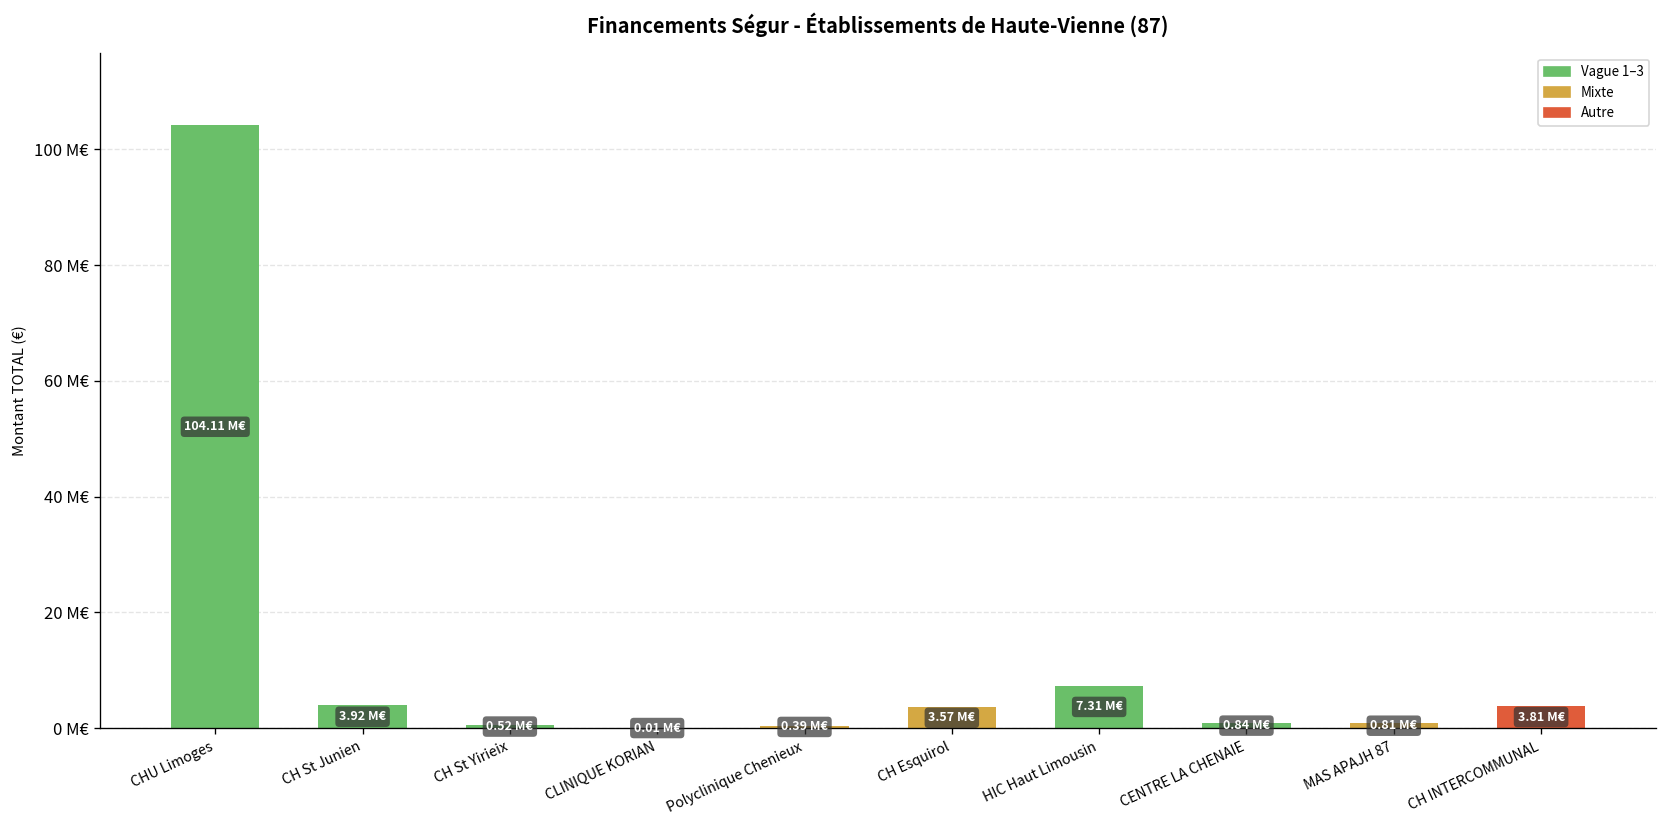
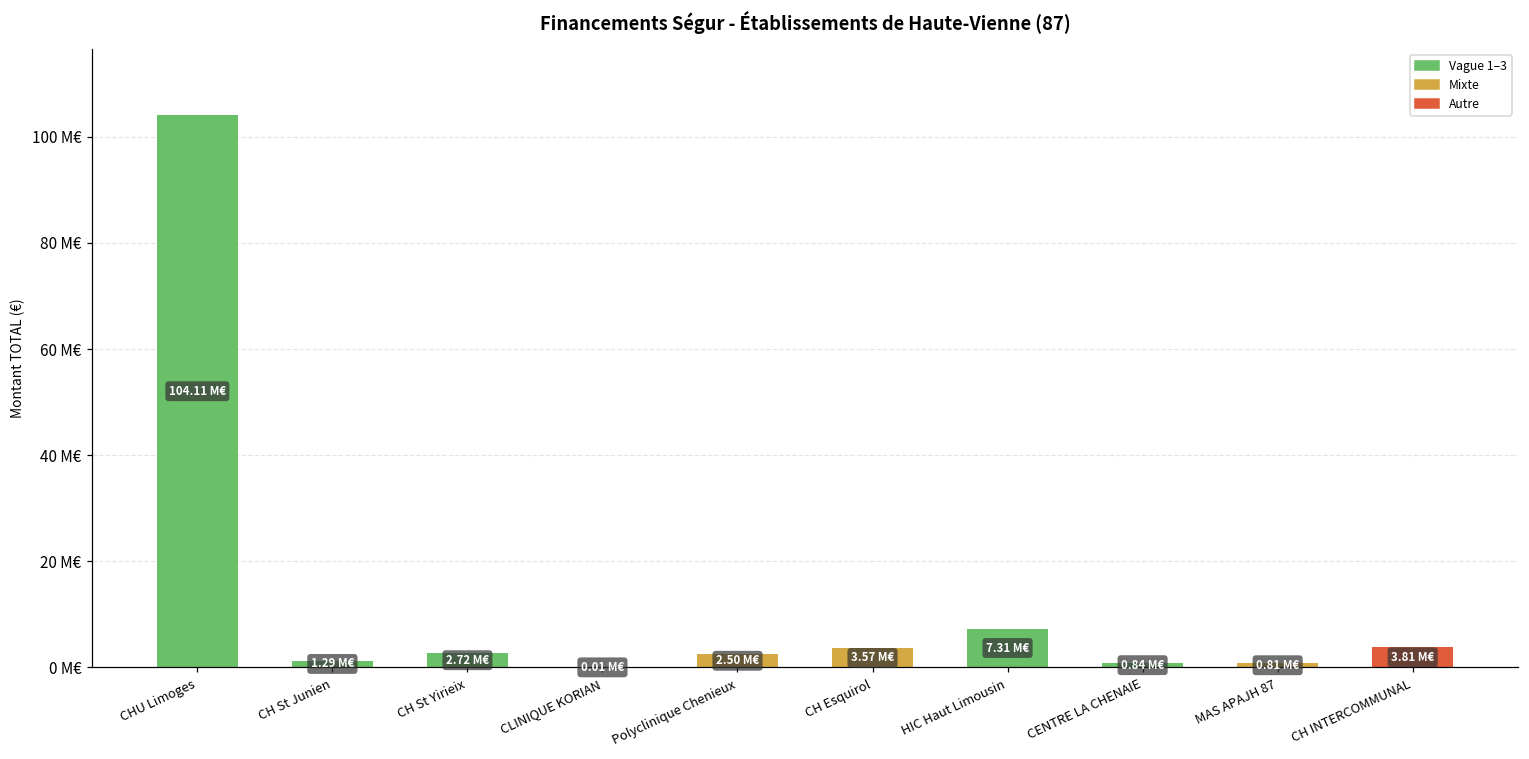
  {
-   "CH St Junien": 3.92,
-   "CH St Yirieix": 0.52,
-   "Polyclinique Chenieux": 0.39
+   "CH St Junien": 1.29,
+   "CH St Yirieix": 2.72,
+   "Polyclinique Chenieux": 2.50
  }
